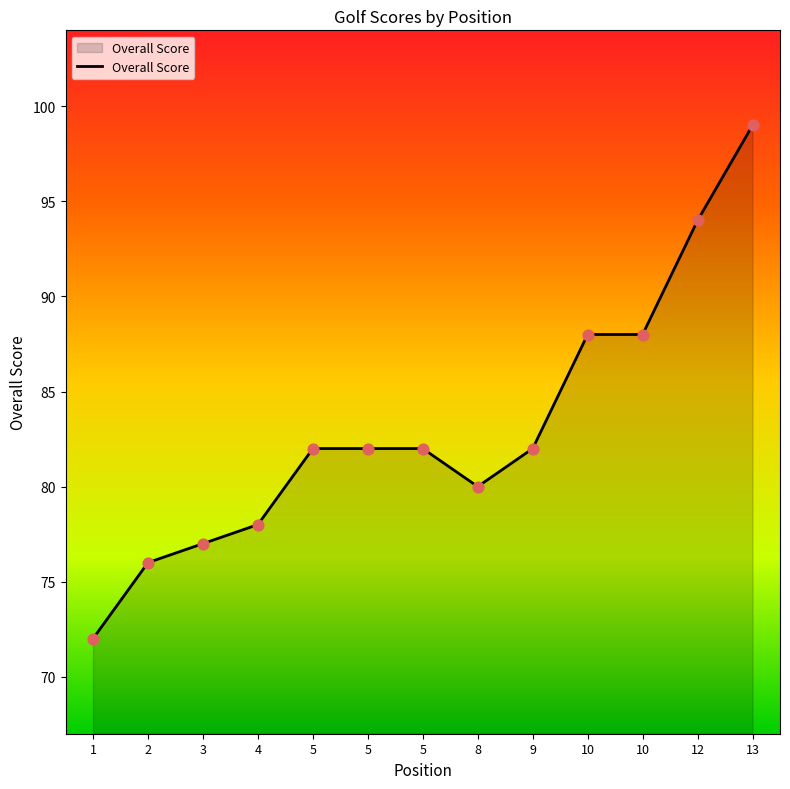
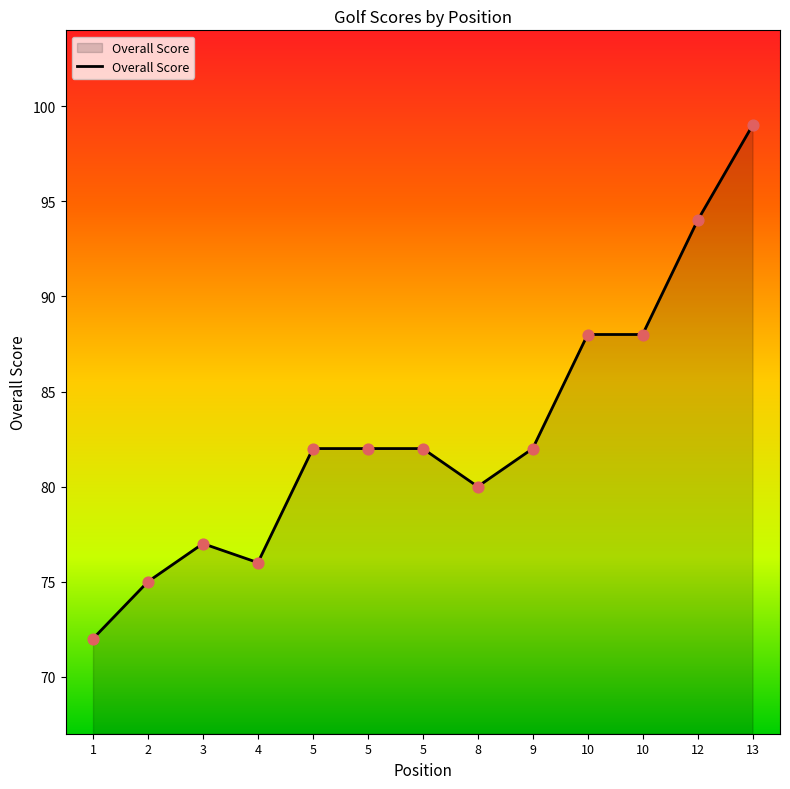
  {
    "1": 72,
-   "2": 76,
+   "2": 75,
    "3": 77,
-   "4": 78,
+   "4": 76,
    "8": 80,
    "9": 82,
    "12": 94,
    "13": 99
  }
